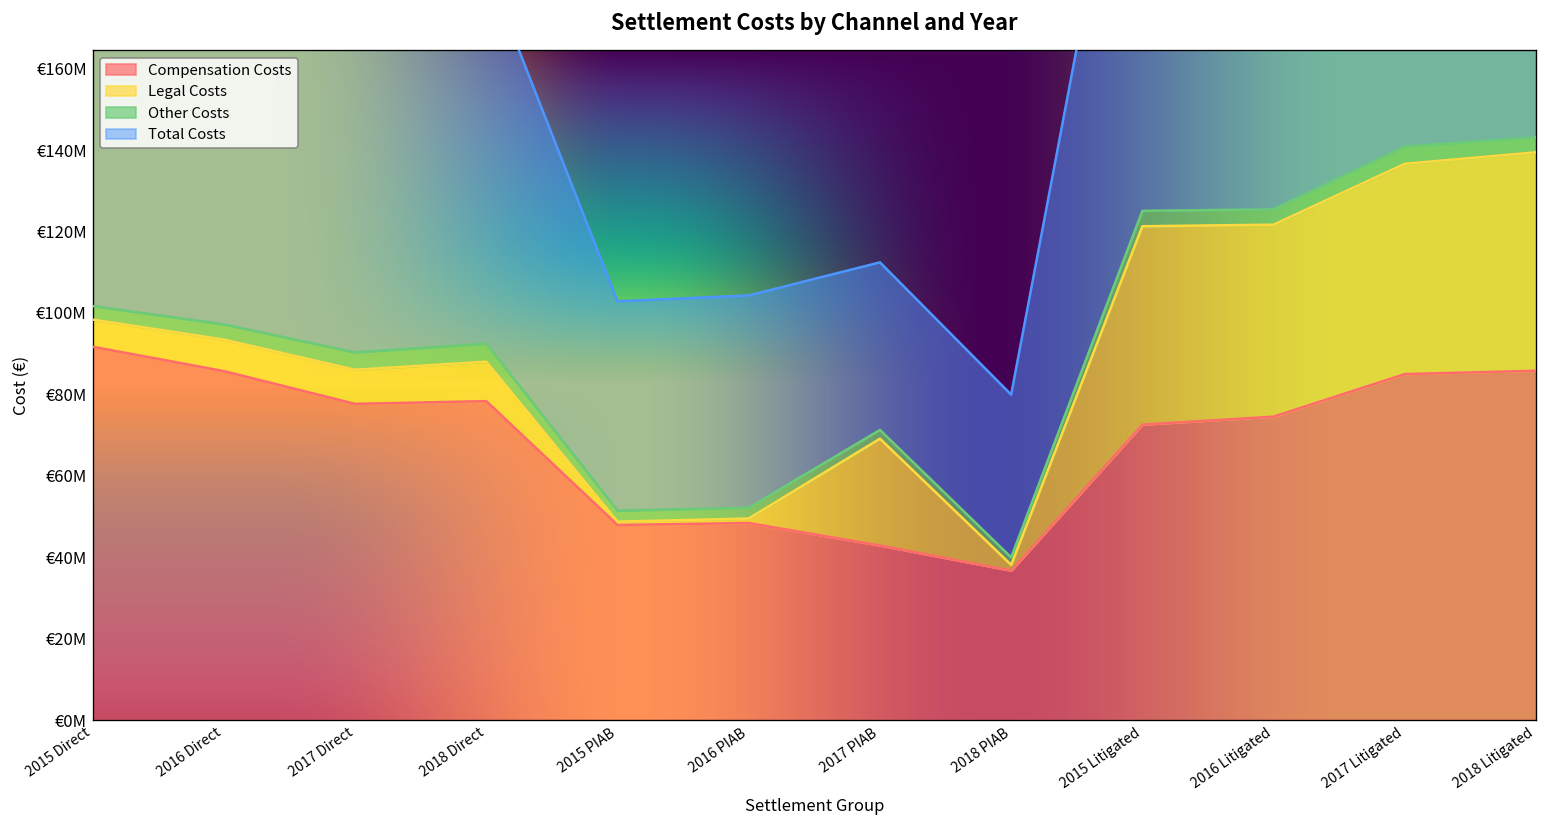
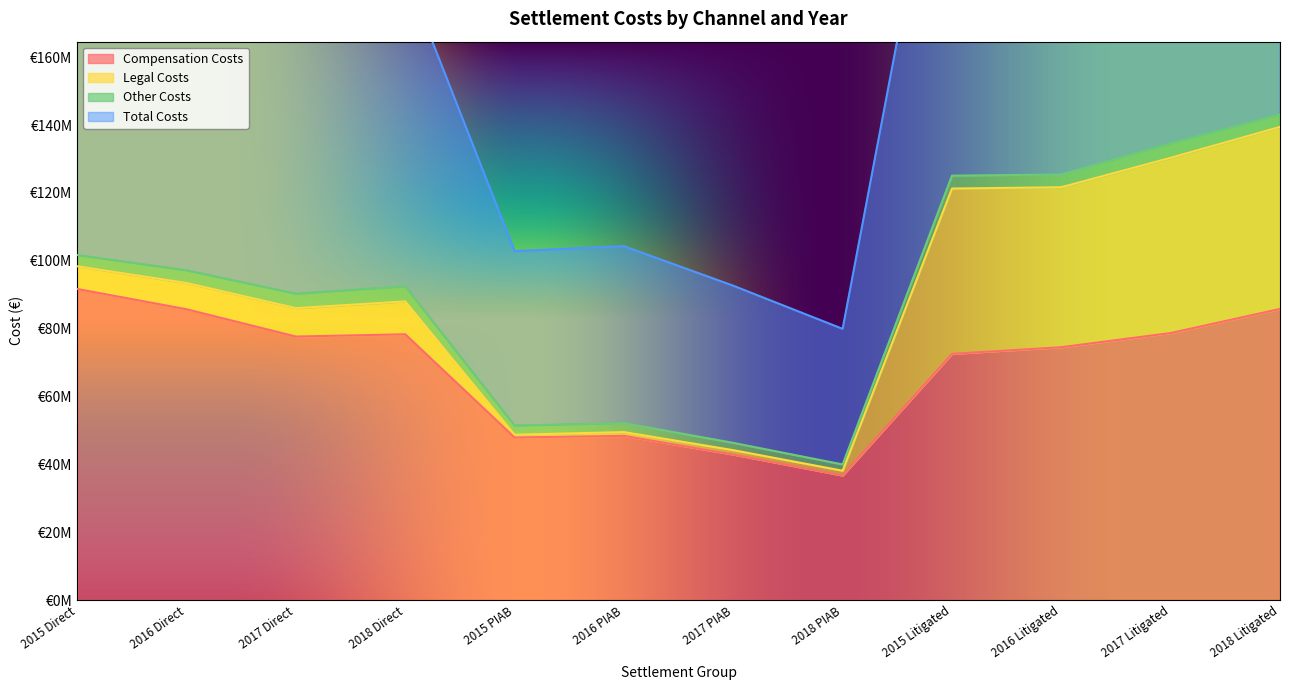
  {
    "Compensation Costs": {
      "2015 Direct": "€92000000",
      "2016 Direct": "€86000000",
      "2017 Direct": "€78000000",
      "2018 Direct": "€78000000",
      "2015 PIAB": "€48000000",
      "2016 PIAB": "€48000000",
      "2017 PIAB": "€43000000",
      "2018 PIAB": "€37000000",
      "2015 Litigated": "€73000000",
      "2016 Litigated": "€75000000",
-     "2017 Litigated": "€85000000",
+     "2017 Litigated": "€79000000",
      "2018 Litigated": "€86000000"
    },
    "Legal Costs": {
      "2015 Direct": "€7000000",
      "2016 Direct": "€8000000",
      "2017 Direct": "€8000000",
      "2018 Direct": "€10000000",
      "2015 PIAB": "€1000000",
      "2016 PIAB": "€1000000",
-     "2017 PIAB": "€26000000",
+     "2017 PIAB": "€1000000",
      "2018 PIAB": "€1000000",
      "2015 Litigated": "€49000000",
      "2016 Litigated": "€47000000",
      "2017 Litigated": "€52000000",
      "2018 Litigated": "€54000000"
    },
    "Other Costs": {
      "2015 Direct": "€3000000",
      "2016 Direct": "€4000000",
      "2017 Direct": "€4000000",
      "2018 Direct": "€4000000",
      "2015 PIAB": "€3000000",
      "2016 PIAB": "€3000000",
      "2017 PIAB": "€2000000",
      "2018 PIAB": "€2000000",
      "2015 Litigated": "€4000000",
      "2016 Litigated": "€4000000",
      "2017 Litigated": "€4000000",
      "2018 Litigated": "€4000000"
    },
    "Total Costs": {
      "2015 PIAB": "€51000000",
      "2016 PIAB": "€52000000",
-     "2017 PIAB": "€41000000",
+     "2017 PIAB": "€46000000",
      "2018 PIAB": "€40000000"
    }
  }
